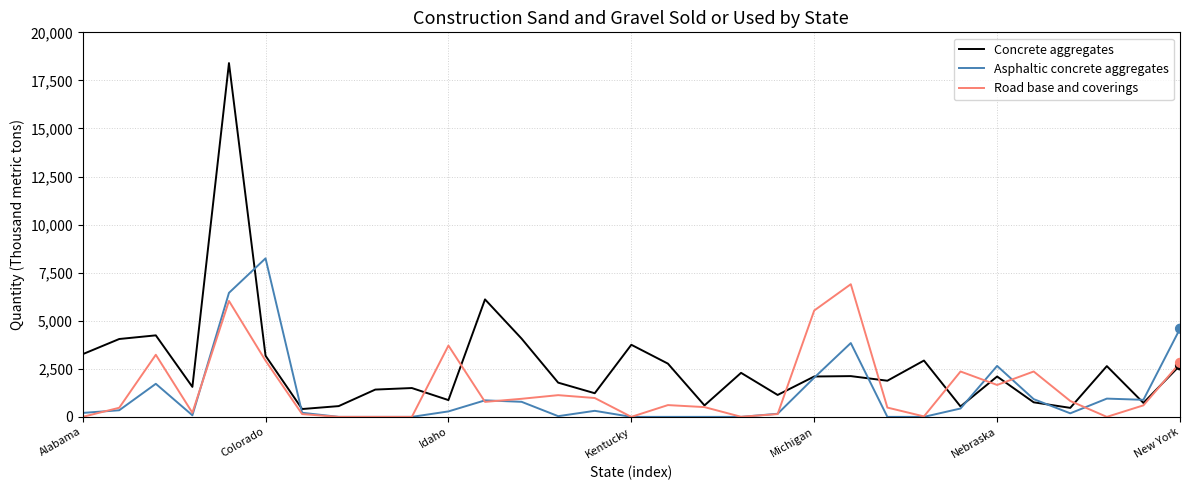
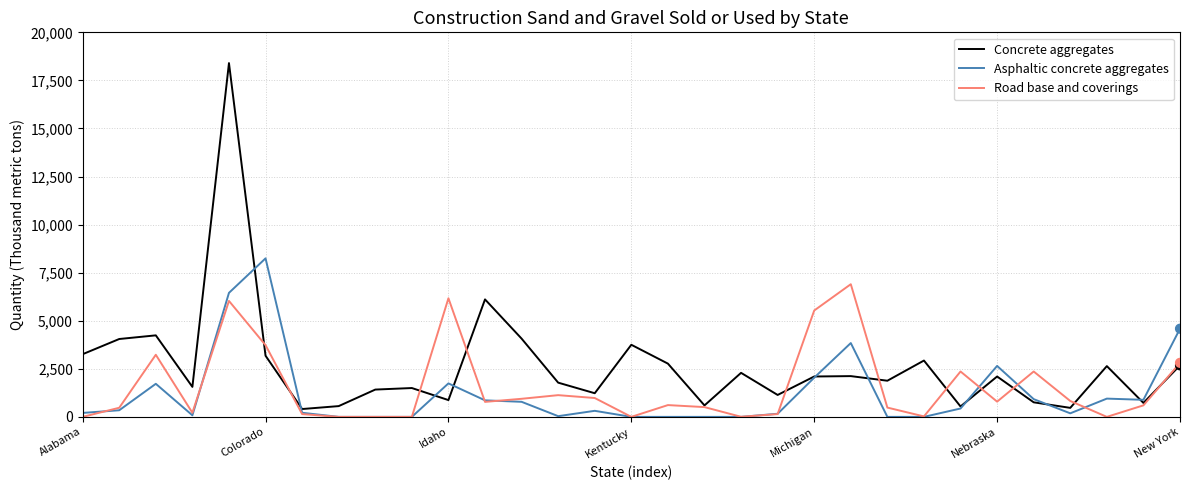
  {
    "Asphaltic concrete aggregates": {
      "Alabama": "200",
      "Colorado": "8,200",
-     "Idaho": "300",
+     "Idaho": "1,700",
      "Nebraska": "2,700"
    },
    "Road base and coverings": {
      "Alabama": "0",
-     "Colorado": "2,900",
-     "Idaho": "3,700",
+     "Colorado": "3,700",
+     "Idaho": "6,200",
      "Michigan": "5,500",
-     "Nebraska": "1,700"
+     "Nebraska": "800"
    }
  }
